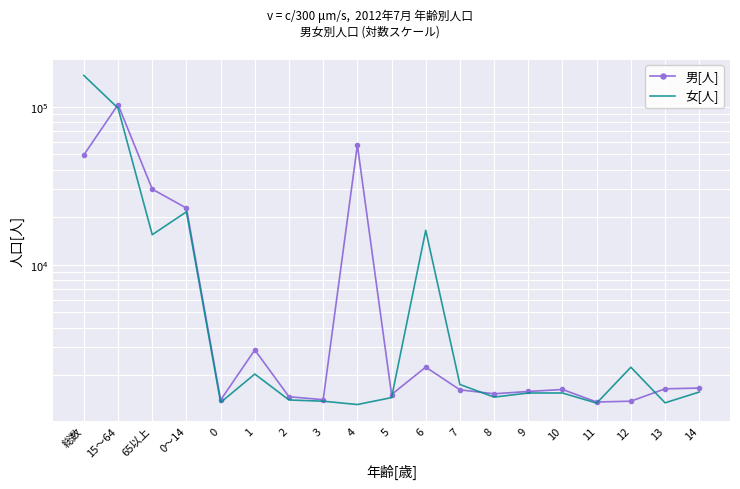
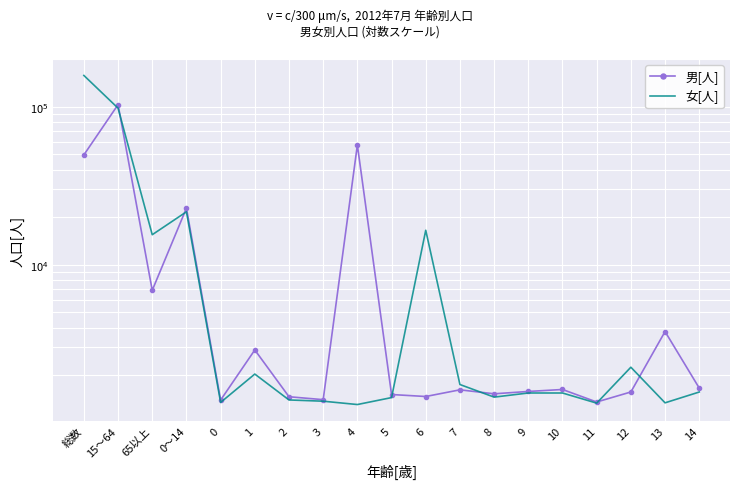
  {
    "男[人]": {
      "総数": 50000,
      "15～64": 100000,
-     "65以上": 30000,
+     "65以上": 7000,
      "0～14": 23000,
      "1": 2900,
      "2": 1500,
      "4": 57000,
      "5": 1500,
-     "6": 2300,
+     "6": 1500,
      "7": 1600,
      "8": 1500,
      "10": 1600,
-     "12": 1400,
-     "13": 1600,
+     "12": 1600,
+     "13": 3800,
      "14": 1700
    },
    "女[人]": {
      "総数": 160000,
      "15～64": 100000,
      "65以上": 16000,
      "0～14": 22000,
      "1": 2000,
      "2": 1400,
      "4": 1300,
      "5": 1400,
      "6": 17000,
      "7": 1700,
      "8": 1500,
      "10": 1500,
      "12": 2200,
      "13": 1300,
      "14": 1600
    }
  }
